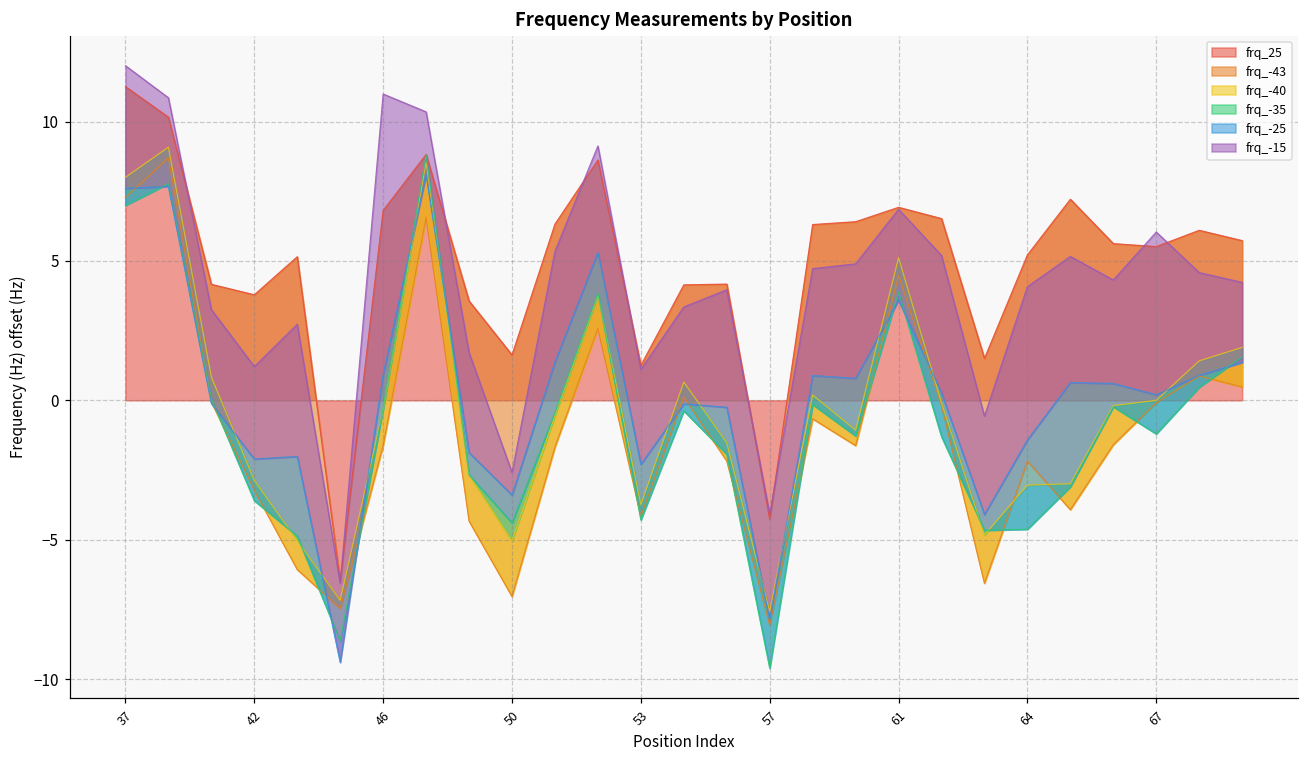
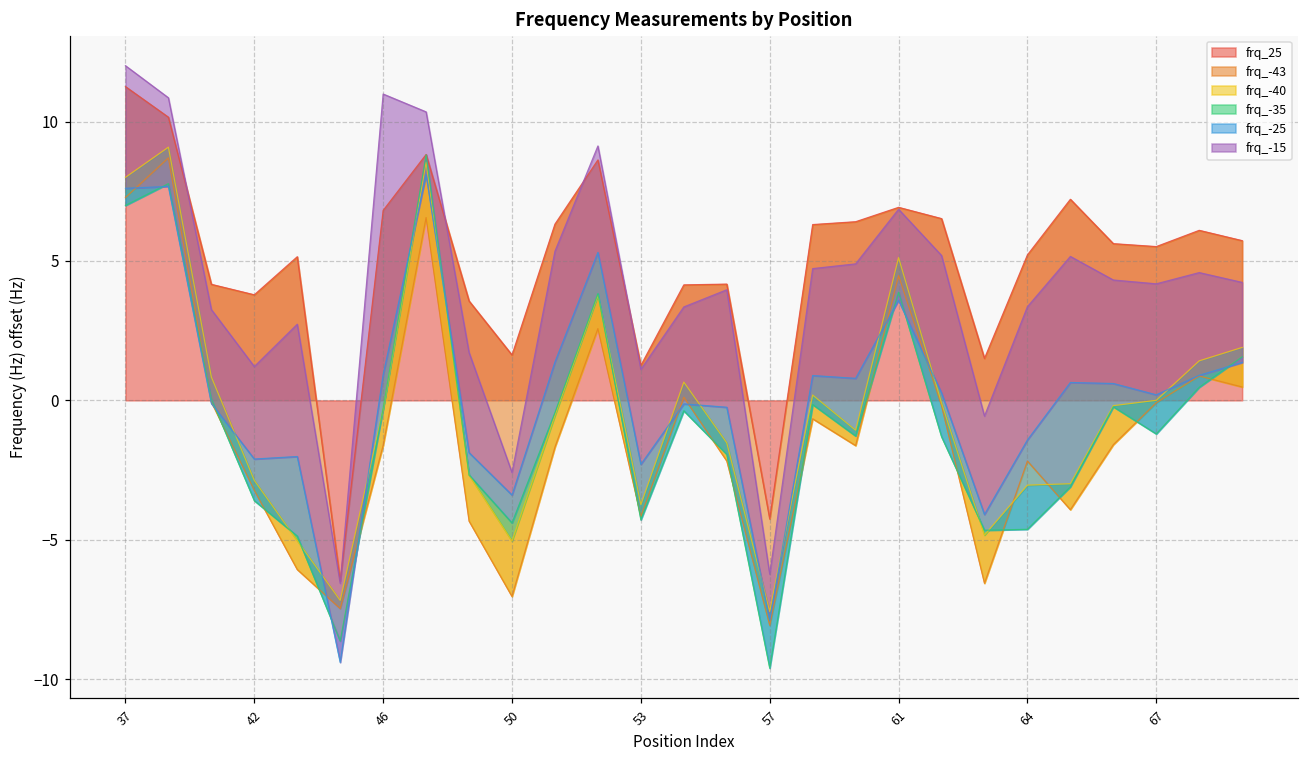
  {
    "frq_-15": {
      "37": 12.0,
      "42": 1.2,
      "46": 11.0,
      "50": -2.6,
      "53": 1.1,
-     "57": -4.1,
-     "64": 4.1,
-     "67": 6.0
+     "57": -6.2,
+     "64": 3.4,
+     "67": 4.2
    }
  }
